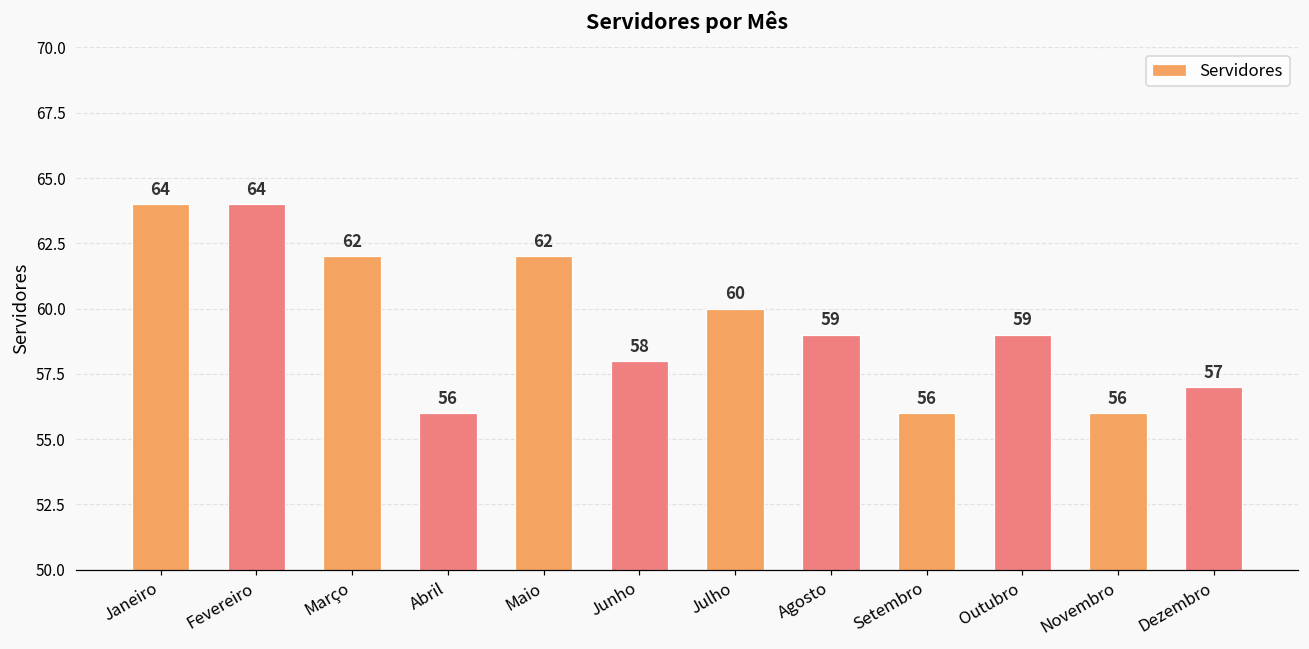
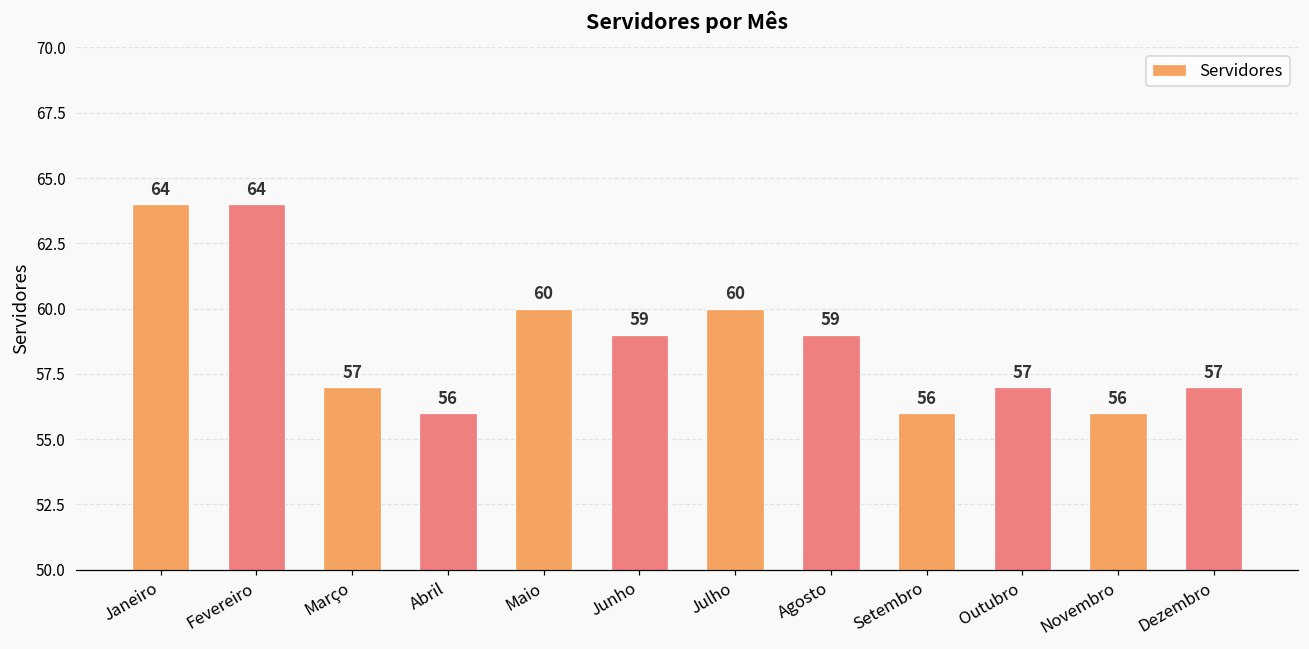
  {
    "Janeiro": 64,
    "Fevereiro": 64,
-   "Março": 62,
+   "Março": 57,
    "Abril": 56,
-   "Maio": 62,
-   "Junho": 58,
+   "Maio": 60,
+   "Junho": 59,
    "Julho": 60,
    "Agosto": 59,
    "Setembro": 56,
-   "Outubro": 59,
+   "Outubro": 57,
    "Novembro": 56,
    "Dezembro": 57
  }
